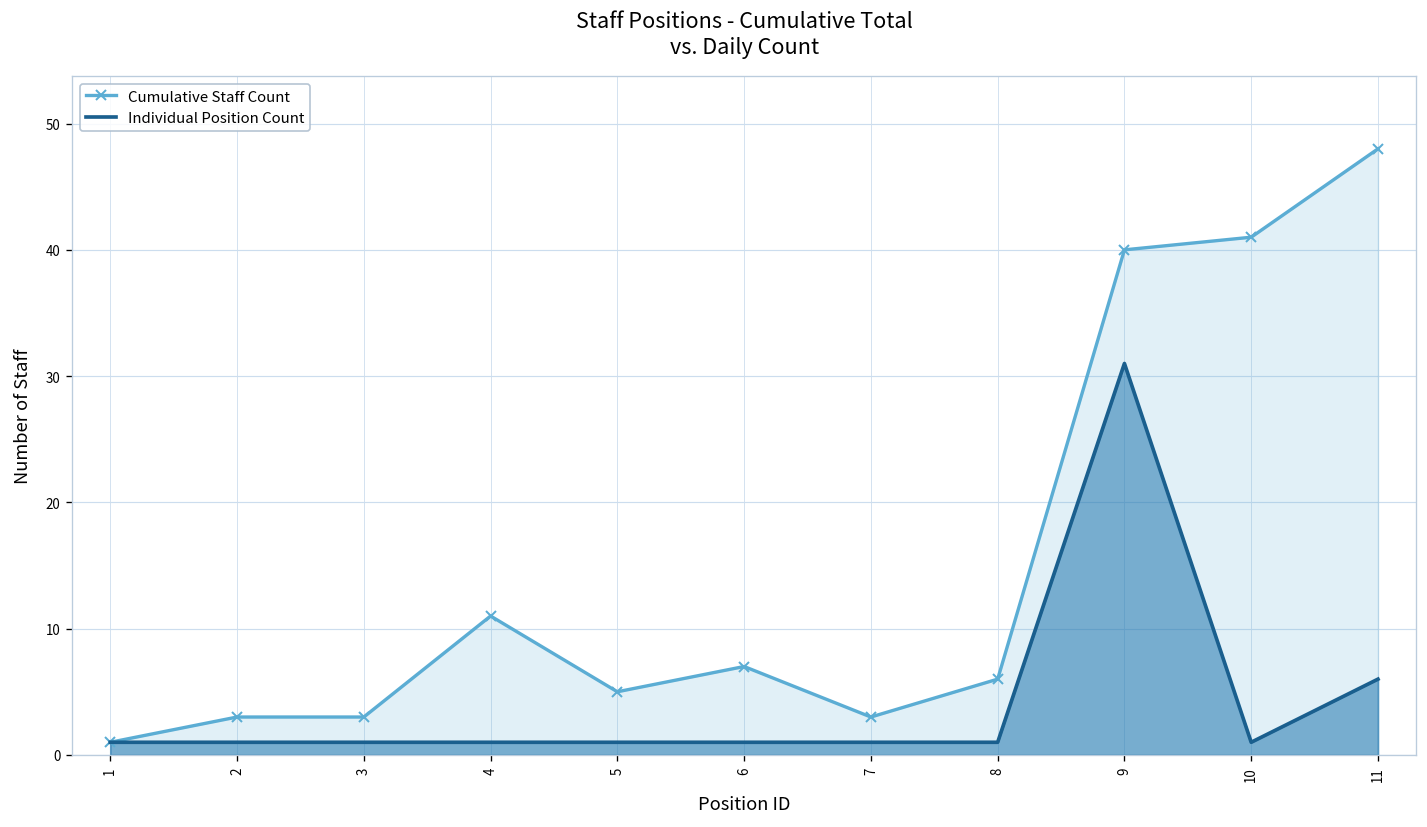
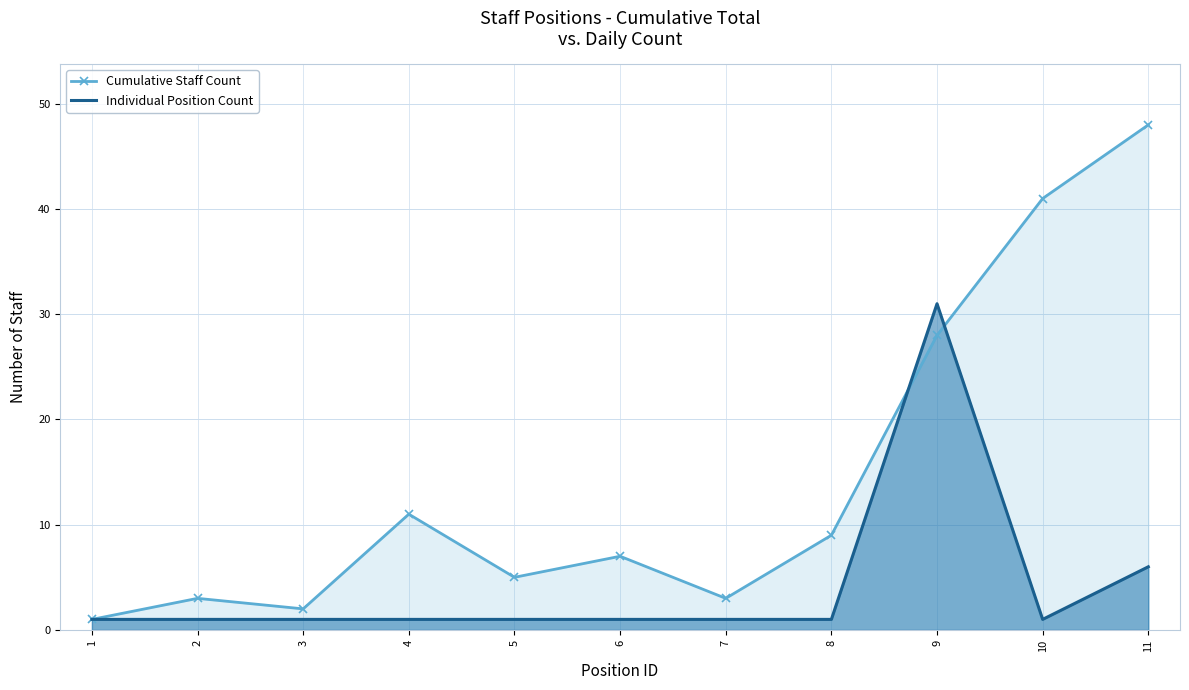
  {
    "Cumulative Staff Count": {
      "2": 3,
-     "3": 3,
+     "3": 2,
      "4": 11,
      "5": 5,
      "6": 7,
      "7": 3,
-     "8": 6,
-     "9": 40,
+     "8": 9,
+     "9": 28,
      "10": 41,
      "11": 48
    },
    "Individual Position Count": {
      "2": 1,
      "3": 1,
      "4": 1,
      "5": 1,
      "6": 1,
      "7": 1,
      "8": 1,
      "9": 31,
      "10": 1,
      "11": 6
    }
  }
